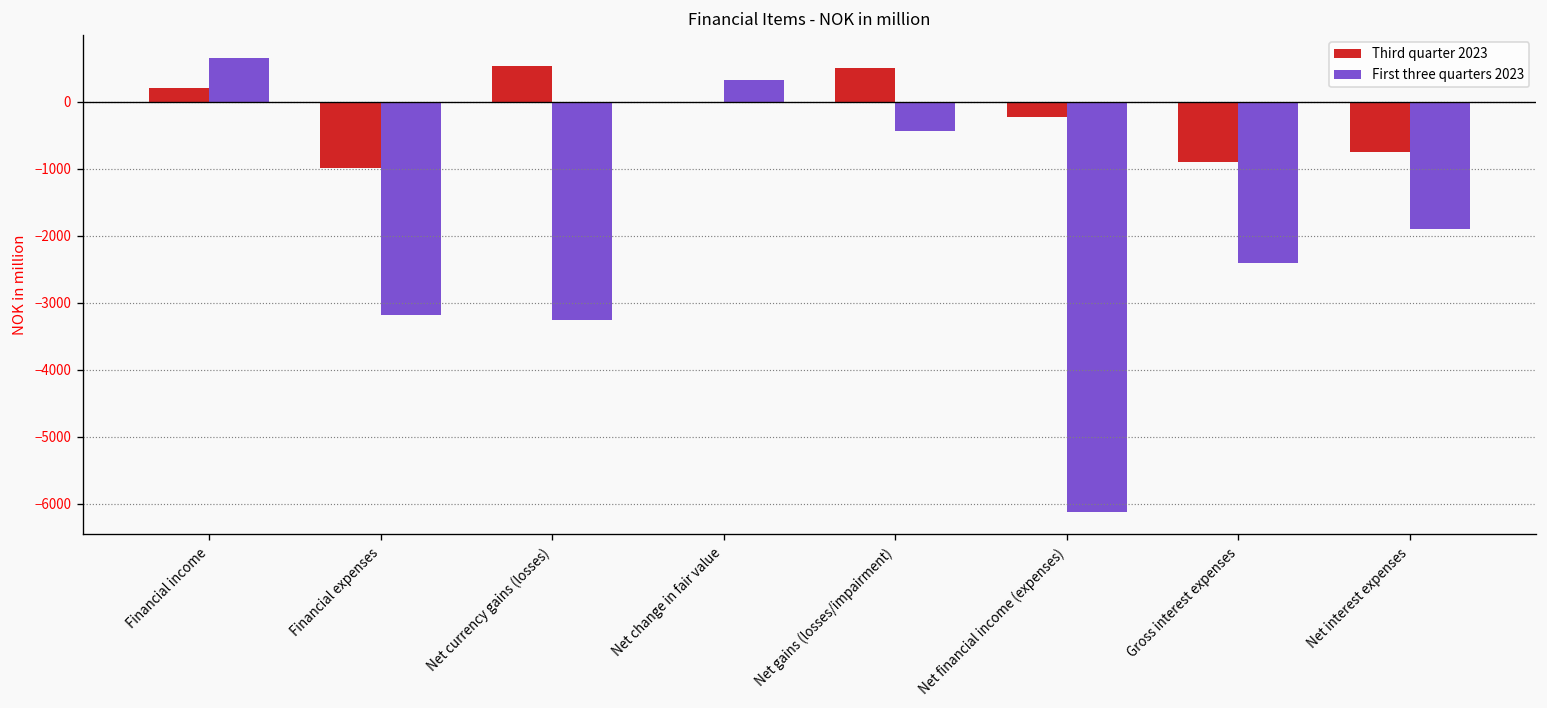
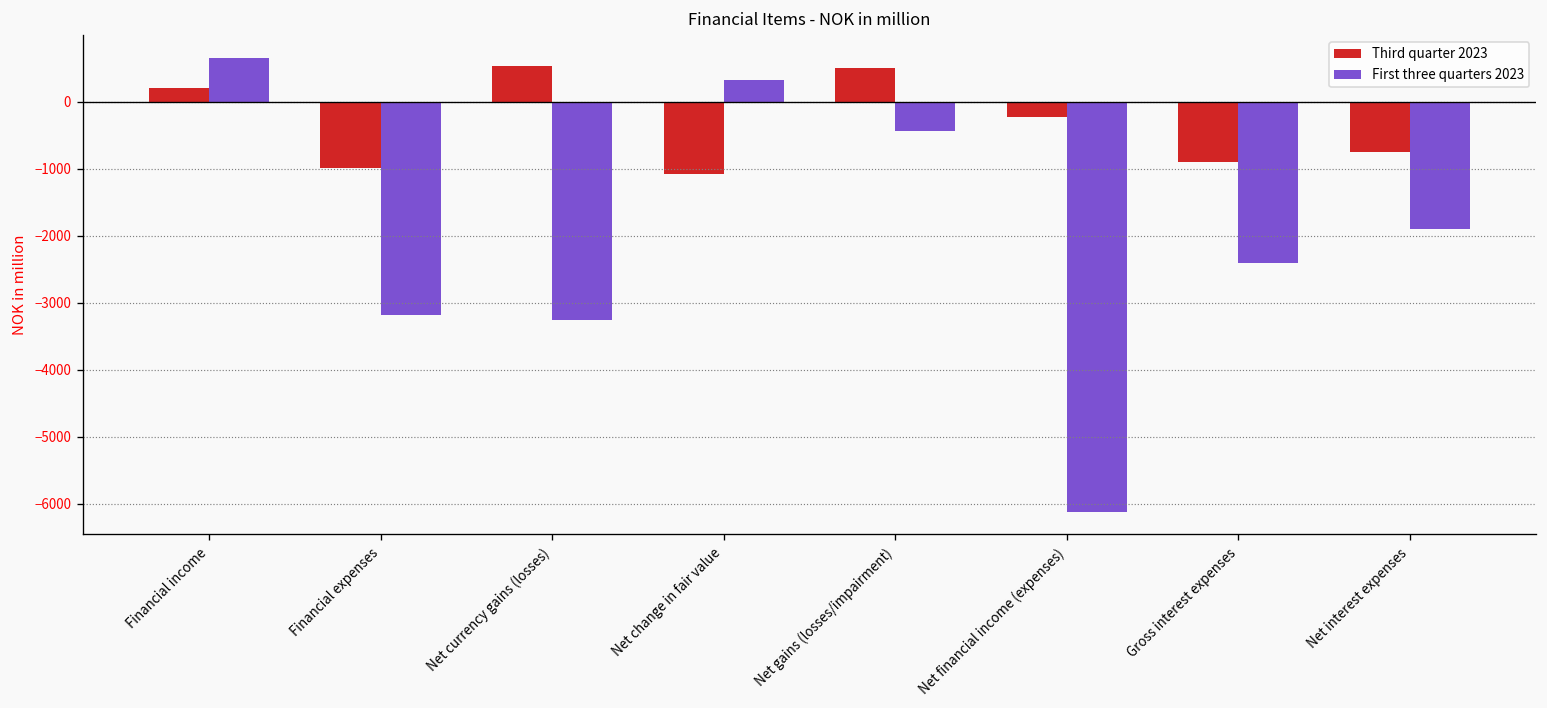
  {
    "Third quarter 2023": {
      "Financial income": 200,
      "Financial expenses": -1000,
      "Net currency gains (losses)": 500,
-     "Net change in fair value": 0,
+     "Net change in fair value": -1100,
      "Net gains (losses/impairment)": 500,
      "Net financial income (expenses)": -200,
      "Gross interest expenses": -900,
      "Net interest expenses": -800
    },
    "First three quarters 2023": {
      "Financial income": 700,
      "Financial expenses": -3200,
      "Net currency gains (losses)": -3300,
      "Net change in fair value": 300,
      "Net gains (losses/impairment)": -400,
      "Net financial income (expenses)": -6100,
      "Gross interest expenses": -2400,
      "Net interest expenses": -1900
    }
  }
